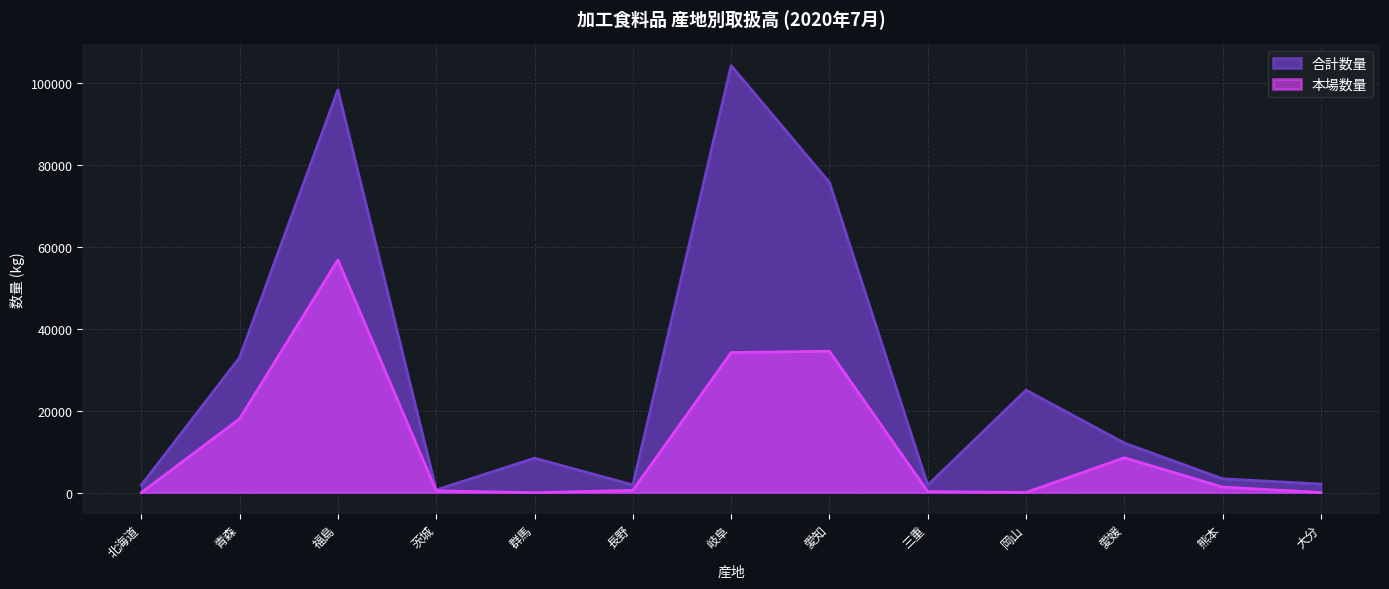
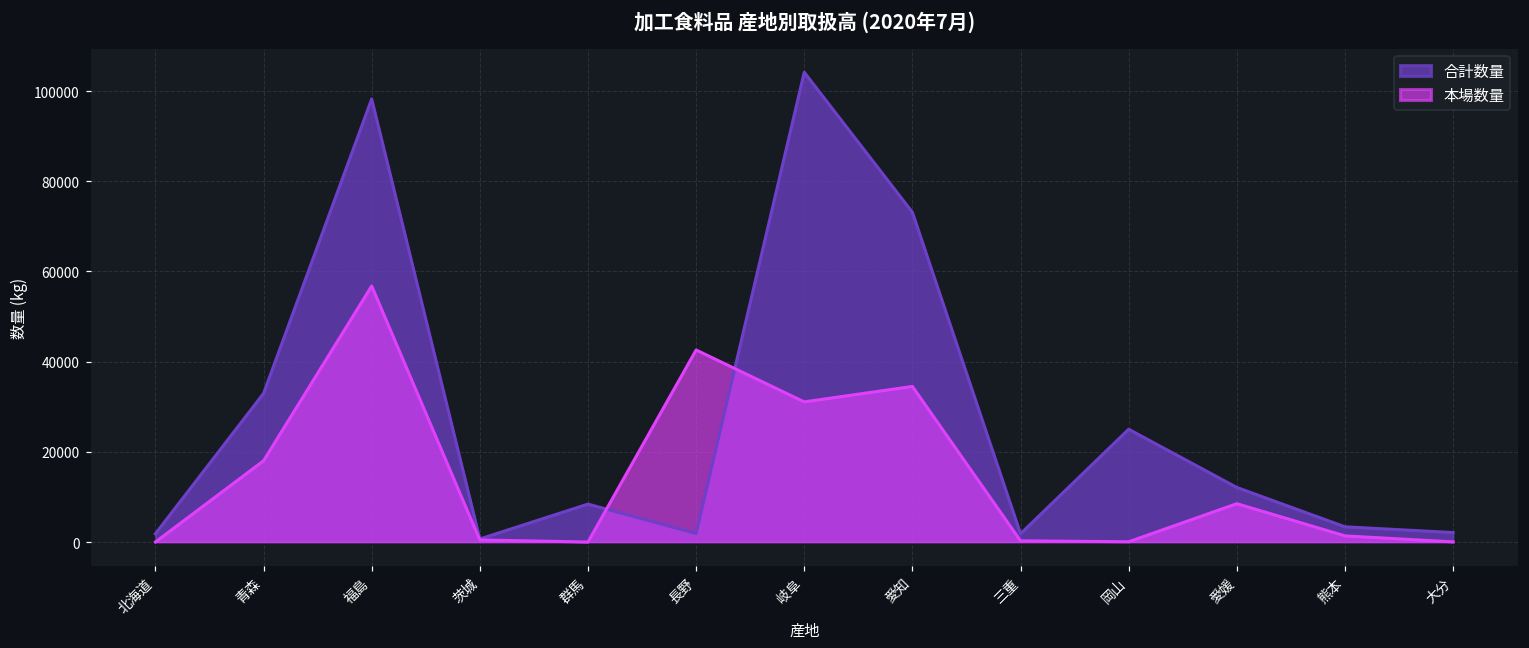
  {
    "合計数量": {
      "北海道": 2000,
      "青森": 33000,
      "福島": 98000,
      "群馬": 8000,
      "長野": 2000,
      "岐阜": 104000,
-     "愛知": 76000,
+     "愛知": 73000,
      "三重": 2000,
      "岡山": 25000,
      "愛媛": 12000,
      "熊本": 3000,
      "大分": 2000
    },
    "本場数量": {
      "北海道": 0,
      "青森": 18000,
      "福島": 57000,
      "群馬": 0,
-     "長野": 1000,
-     "岐阜": 34000,
+     "長野": 43000,
+     "岐阜": 31000,
      "愛知": 35000,
      "三重": 0,
      "岡山": 0,
      "愛媛": 9000,
      "熊本": 1000,
      "大分": 0
    }
  }
